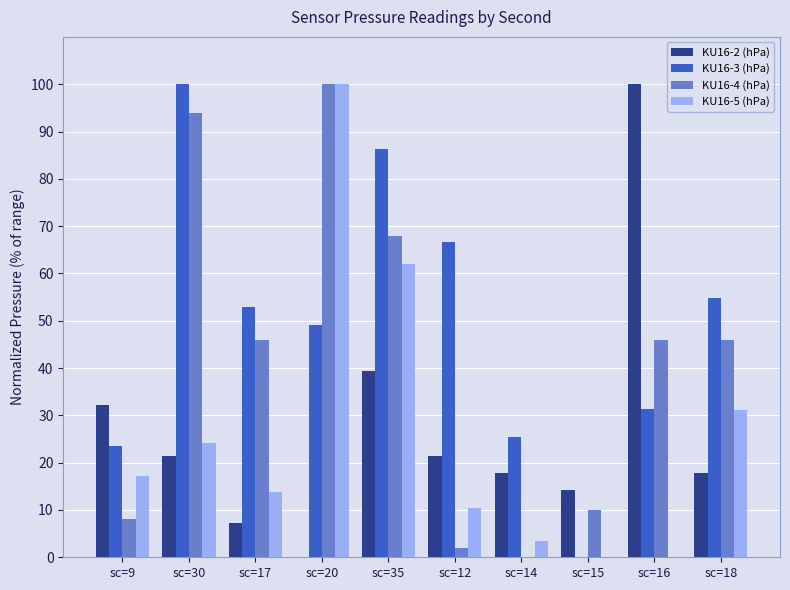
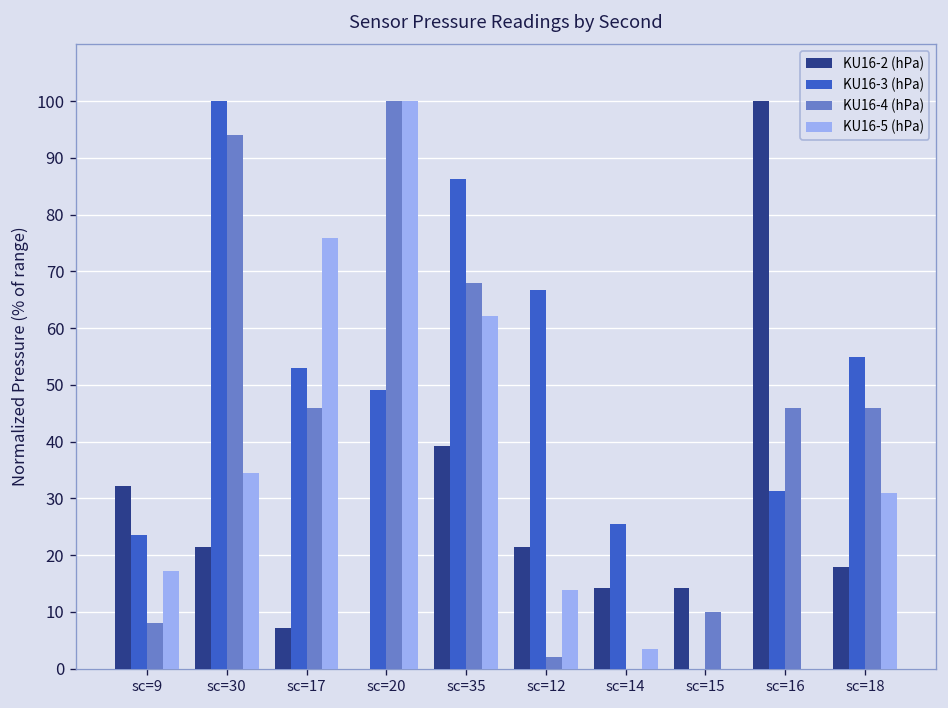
  {
    "KU16-2 (hPa)": {
      "sc=9": 32,
      "sc=30": 21,
      "sc=17": 7,
      "sc=20": 0,
      "sc=35": 39,
      "sc=12": 21,
-     "sc=14": 18,
+     "sc=14": 14,
      "sc=15": 14,
      "sc=16": 100,
      "sc=18": 18
    },
    "KU16-5 (hPa)": {
      "sc=9": 17,
-     "sc=30": 24,
-     "sc=17": 14,
+     "sc=30": 34,
+     "sc=17": 76,
      "sc=20": 100,
      "sc=35": 62,
-     "sc=12": 10,
+     "sc=12": 14,
      "sc=14": 3,
      "sc=15": 0,
      "sc=16": 0,
      "sc=18": 31
    }
  }
